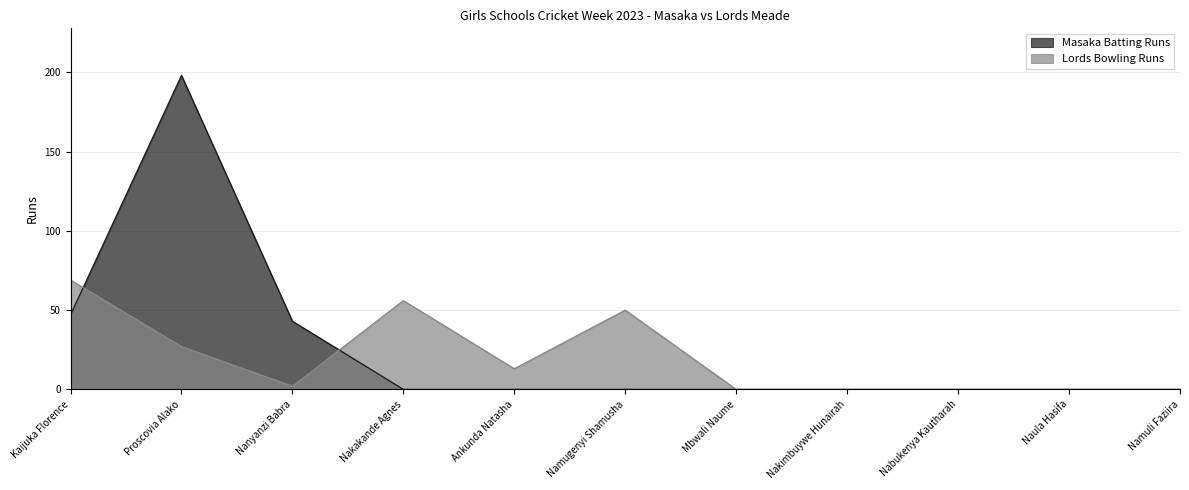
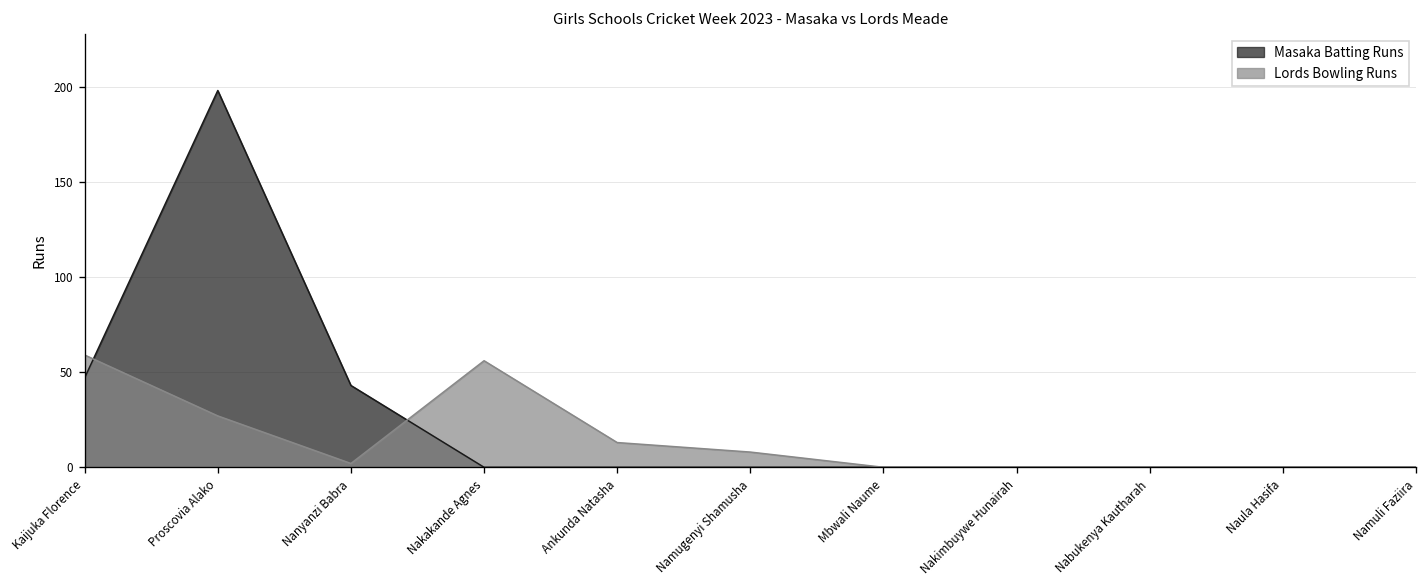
  {
    "Masaka Batting Runs": {
      "Kaijuka Florence": 47,
      "Proscovia Alako": 198,
      "Nanyanzi Babra": 43,
      "Nakakande Agnes": 0,
      "Ankunda Natasha": 0,
      "Namugenyi Shamusha": 0
    },
    "Lords Bowling Runs": {
-     "Kaijuka Florence": 69,
+     "Kaijuka Florence": 59,
      "Proscovia Alako": 27,
      "Nanyanzi Babra": 2,
      "Nakakande Agnes": 56,
      "Ankunda Natasha": 13,
-     "Namugenyi Shamusha": 50
+     "Namugenyi Shamusha": 8
    }
  }
